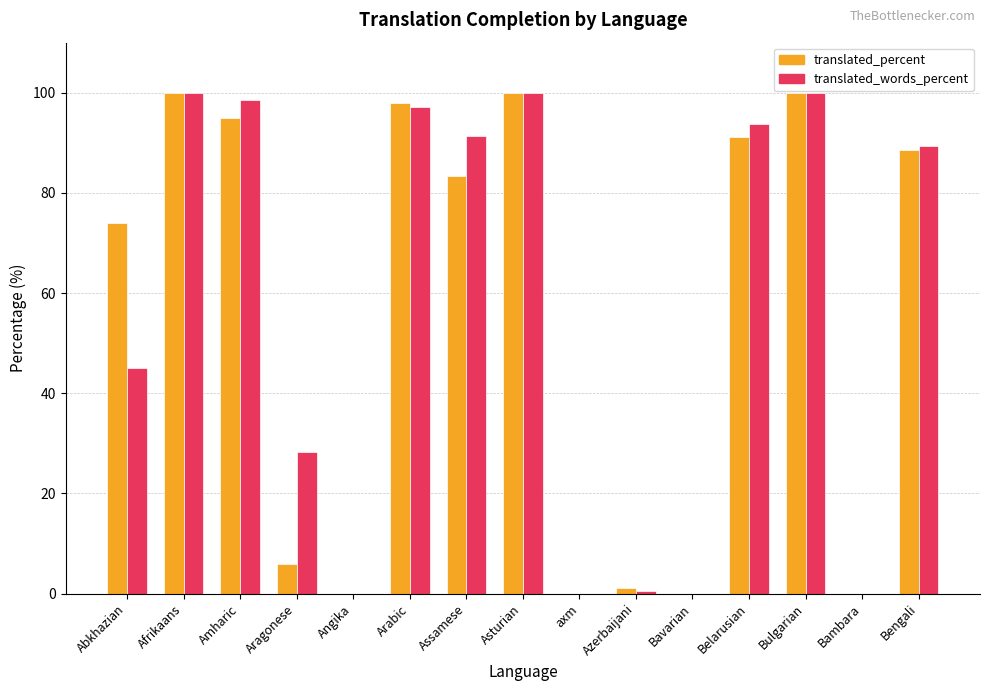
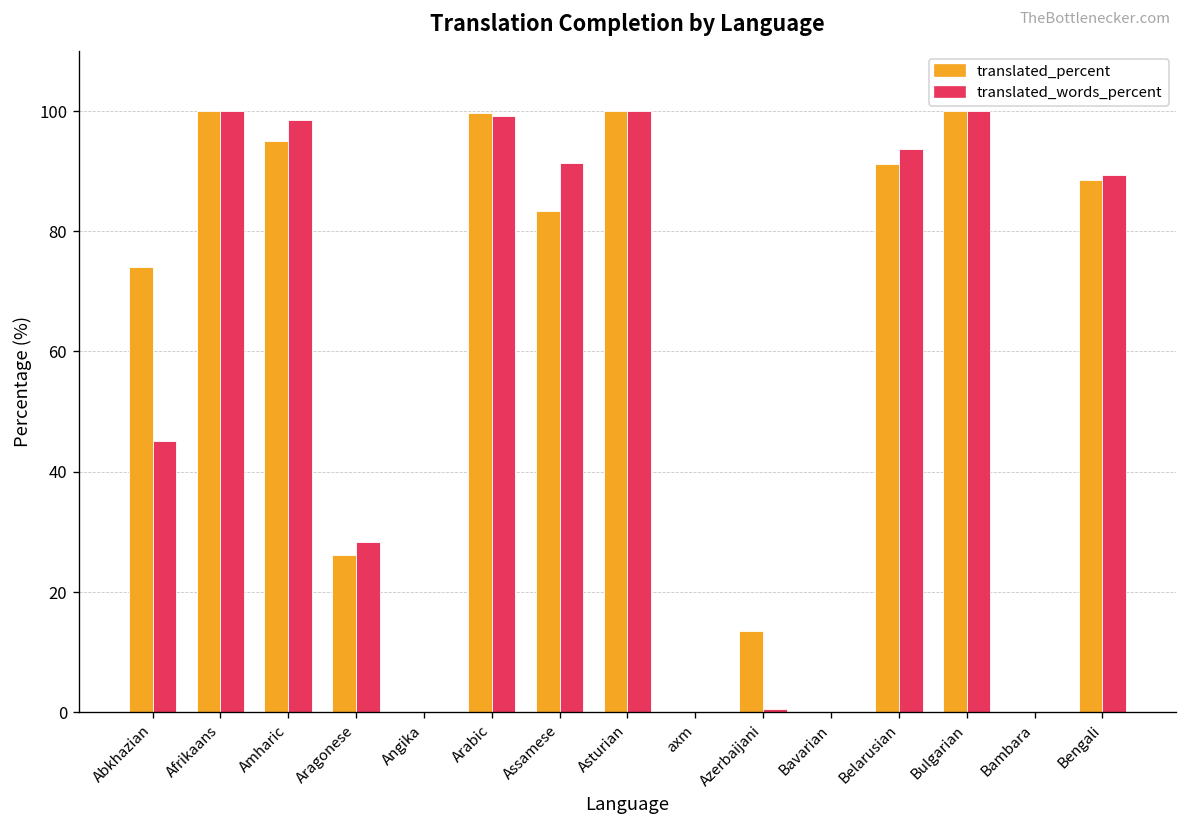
  {
    "translated_percent": {
      "Abkhazian": 74,
      "Afrikaans": 100,
      "Amharic": 95,
-     "Aragonese": 6,
+     "Aragonese": 26,
      "Angika": 0,
-     "Arabic": 98,
+     "Arabic": 100,
      "Assamese": 83,
      "Asturian": 100,
      "axm": 0,
-     "Azerbaijani": 1,
+     "Azerbaijani": 14,
      "Bavarian": 0,
      "Belarusian": 91,
      "Bulgarian": 100,
      "Bambara": 0,
      "Bengali": 89
    },
    "translated_words_percent": {
      "Abkhazian": 45,
      "Afrikaans": 100,
      "Amharic": 99,
      "Aragonese": 28,
      "Angika": 0,
-     "Arabic": 97,
+     "Arabic": 99,
      "Assamese": 91,
      "Asturian": 100,
      "axm": 0,
      "Azerbaijani": 1,
      "Bavarian": 0,
      "Belarusian": 94,
      "Bulgarian": 100,
      "Bambara": 0,
      "Bengali": 89
    }
  }
